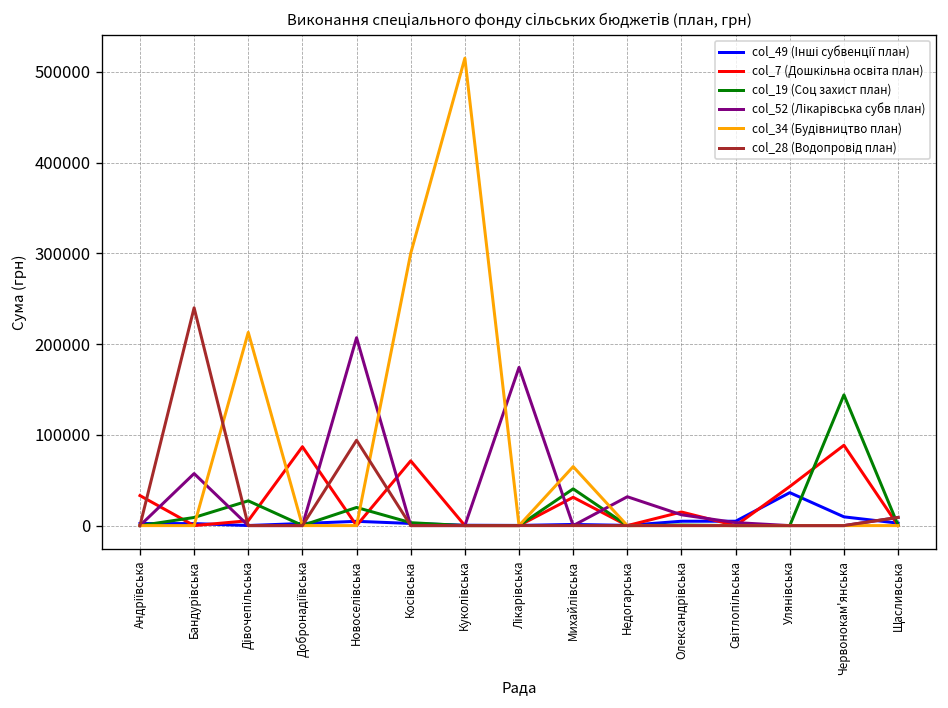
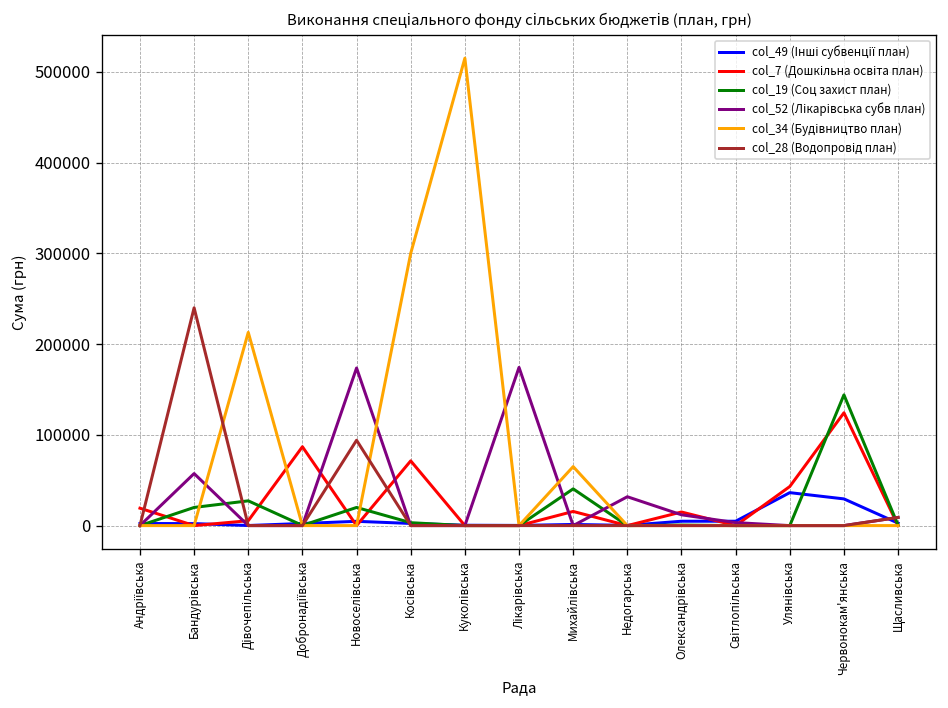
  {
    "col_49 (Інші субвенції план)": {
      "Новоселівська": 0,
      "Олександрівська": 0,
      "Улянівська": 40000,
-     "Червонокам'янська": 10000
+     "Червонокам'янська": 30000
    },
    "col_7 (Дошкільна освіта план)": {
-     "Андріївська": 30000,
+     "Андріївська": 20000,
      "Дівочепільська": 10000,
      "Добронадіївська": 90000,
      "Косівська": 70000,
-     "Михайлівська": 30000,
+     "Михайлівська": 20000,
      "Улянівська": 40000,
-     "Червонокам'янська": 90000
+     "Червонокам'янська": 120000
    },
    "col_19 (Соц захист план)": {
-     "Бандурівська": 10000,
+     "Бандурівська": 20000,
      "Дівочепільська": 30000,
      "Новоселівська": 20000,
      "Михайлівська": 40000,
      "Червонокам'янська": 140000
    },
    "col_52 (Лікарівська субв план)": {
      "Бандурівська": 60000,
-     "Новоселівська": 210000,
+     "Новоселівська": 170000,
      "Лікарівська": 170000,
      "Недогарська": 30000
    },
    "col_34 (Будівництво план)": {
      "Дівочепільська": 210000,
      "Косівська": 300000,
      "Куколівська": 520000,
      "Михайлівська": 70000
    },
    "col_28 (Водопровід план)": {
      "Бандурівська": 240000,
      "Новоселівська": 90000
    }
  }
